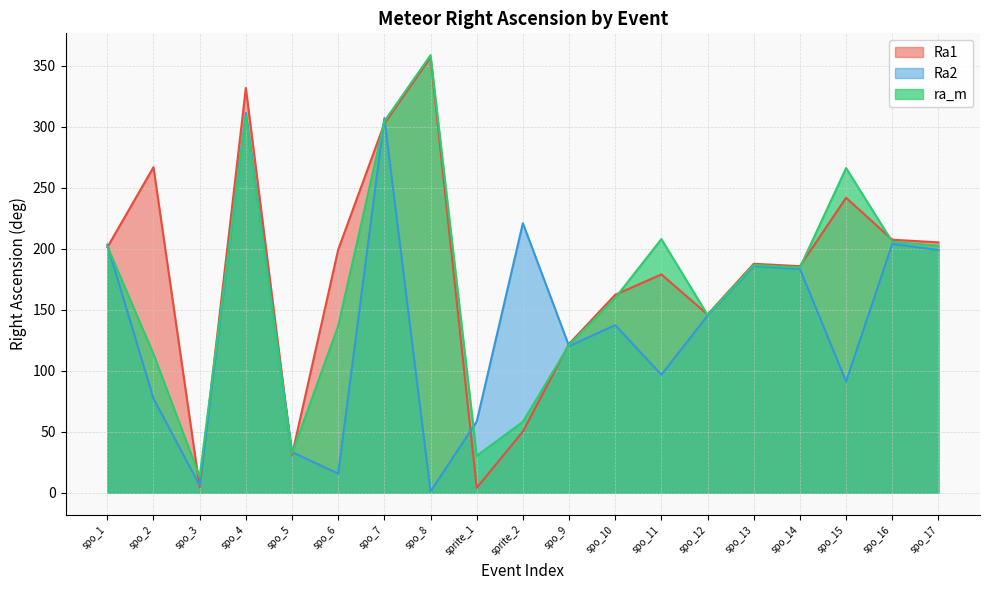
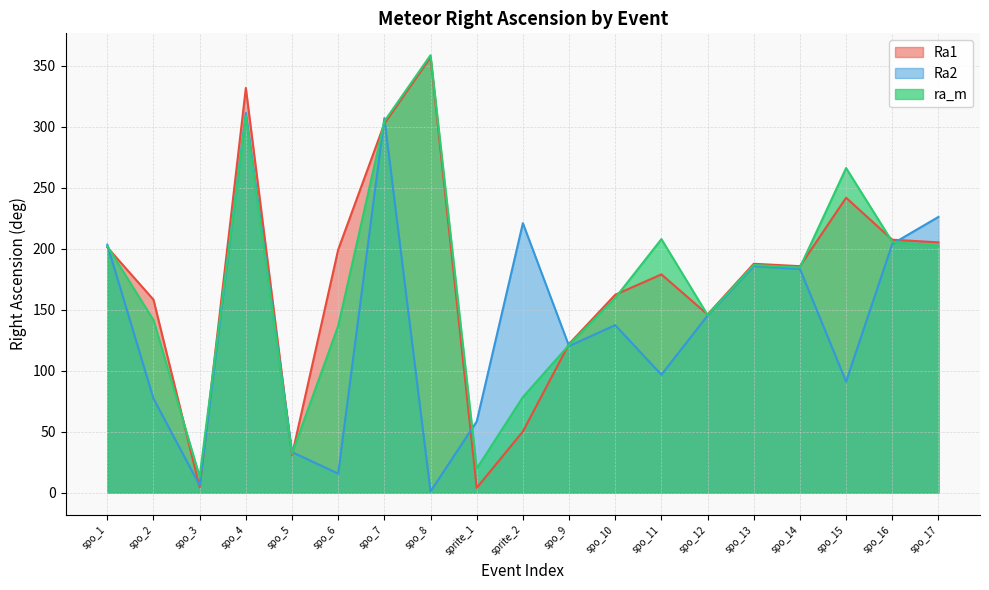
  {
    "Ra1": {
-     "spo_2": 267,
+     "spo_2": 158,
      "spo_4": 332,
      "spo_6": 199,
      "sprite_1": 4,
      "sprite_2": 50,
      "spo_10": 162,
      "spo_11": 179,
      "spo_15": 242,
      "spo_17": 205
    },
    "Ra2": {
      "spo_2": 77,
      "spo_4": 311,
      "spo_6": 16,
      "spo_7": 307,
      "spo_8": 1,
      "sprite_1": 58,
      "sprite_2": 221,
      "spo_10": 137,
      "spo_11": 97,
      "spo_15": 91,
-     "spo_17": 199
+     "spo_17": 226
    },
    "ra_m": {
-     "spo_2": 114,
+     "spo_2": 141,
      "spo_3": 13,
      "spo_4": 309,
      "spo_6": 137,
-     "sprite_1": 30,
-     "sprite_2": 58,
+     "sprite_1": 20,
+     "sprite_2": 78,
      "spo_10": 160,
      "spo_11": 208,
      "spo_15": 266,
      "spo_17": 202
    }
  }
